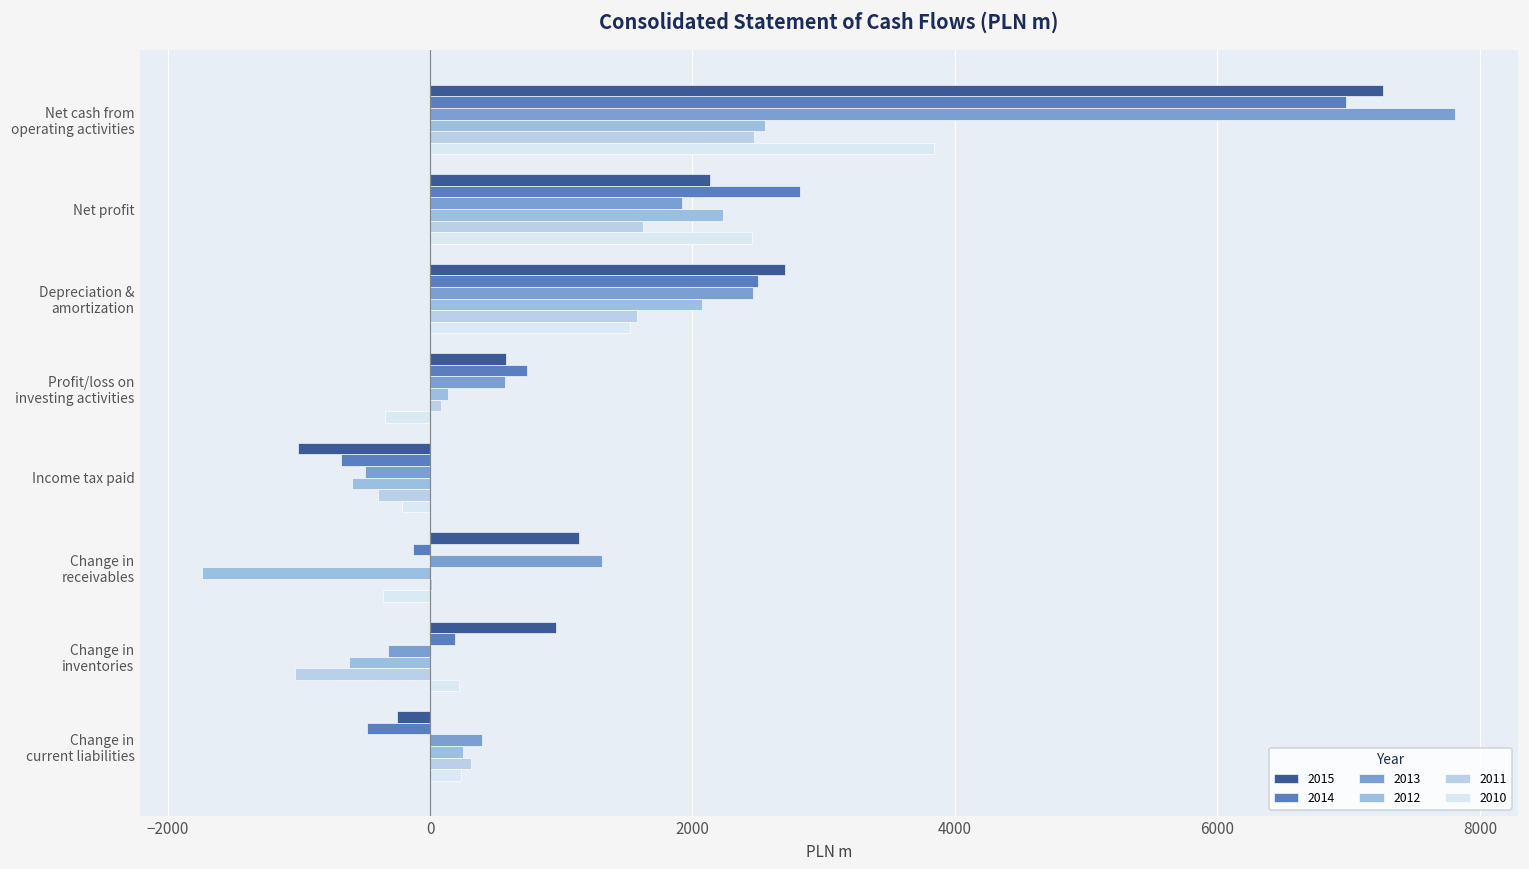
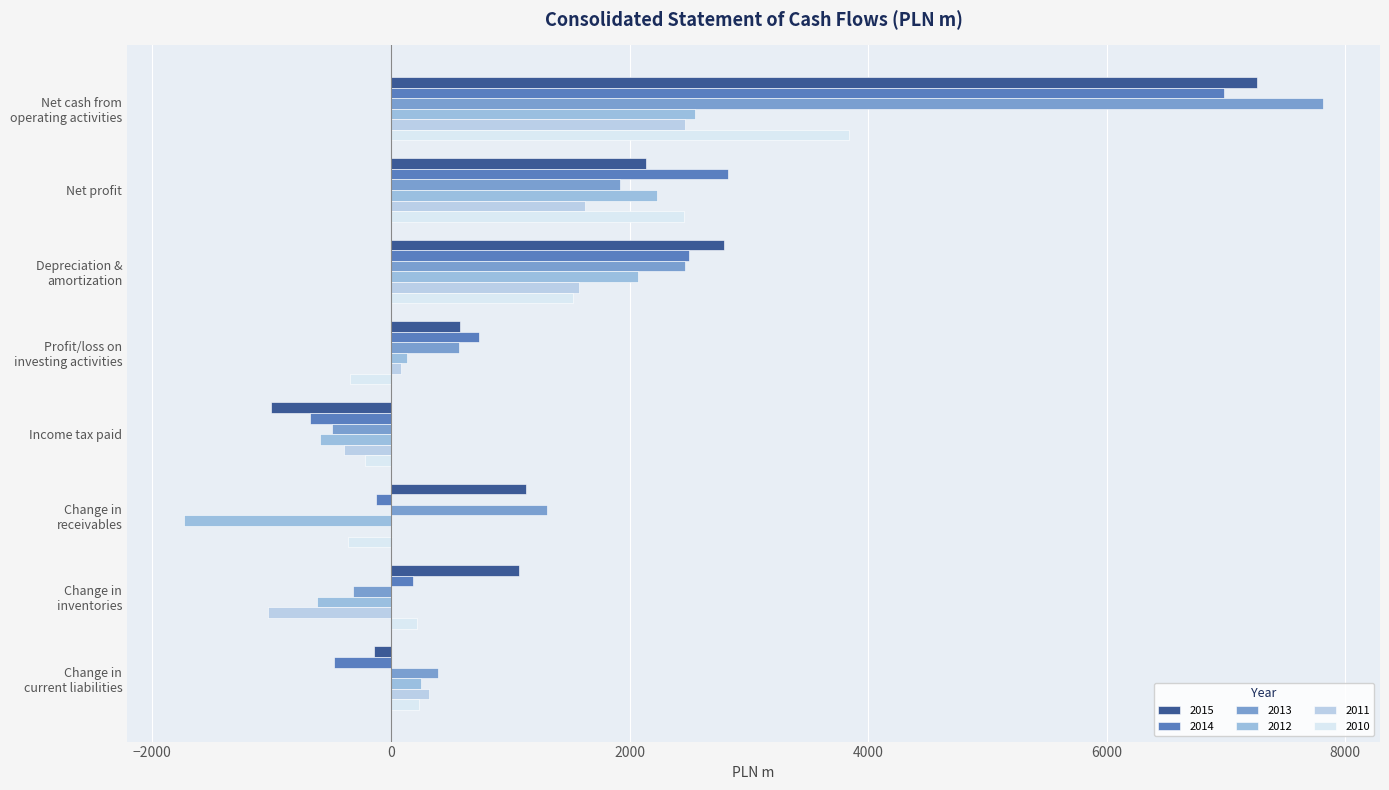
  {
    "2015": {
      "Net cash from operating activities": 7260,
      "Net profit": 2140,
-     "Depreciation & amortization": 2710,
+     "Depreciation & amortization": 2790,
      "Profit/loss on investing activities": 580,
      "Income tax paid": -1010,
      "Change in receivables": 1130,
-     "Change in inventories": 960,
-     "Change in current liabilities": -260
+     "Change in inventories": 1080,
+     "Change in current liabilities": -140
    }
  }
